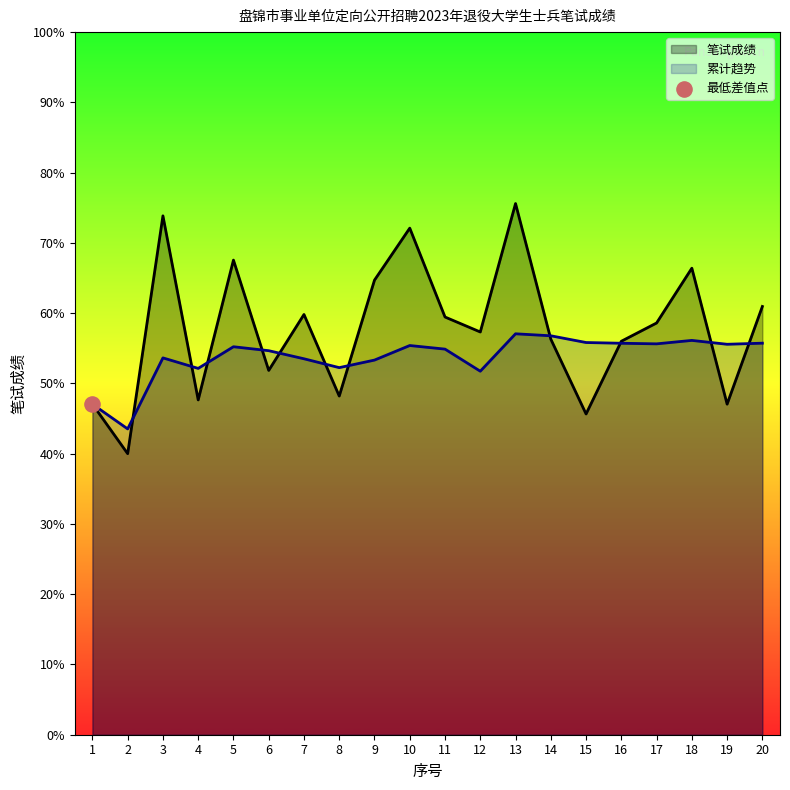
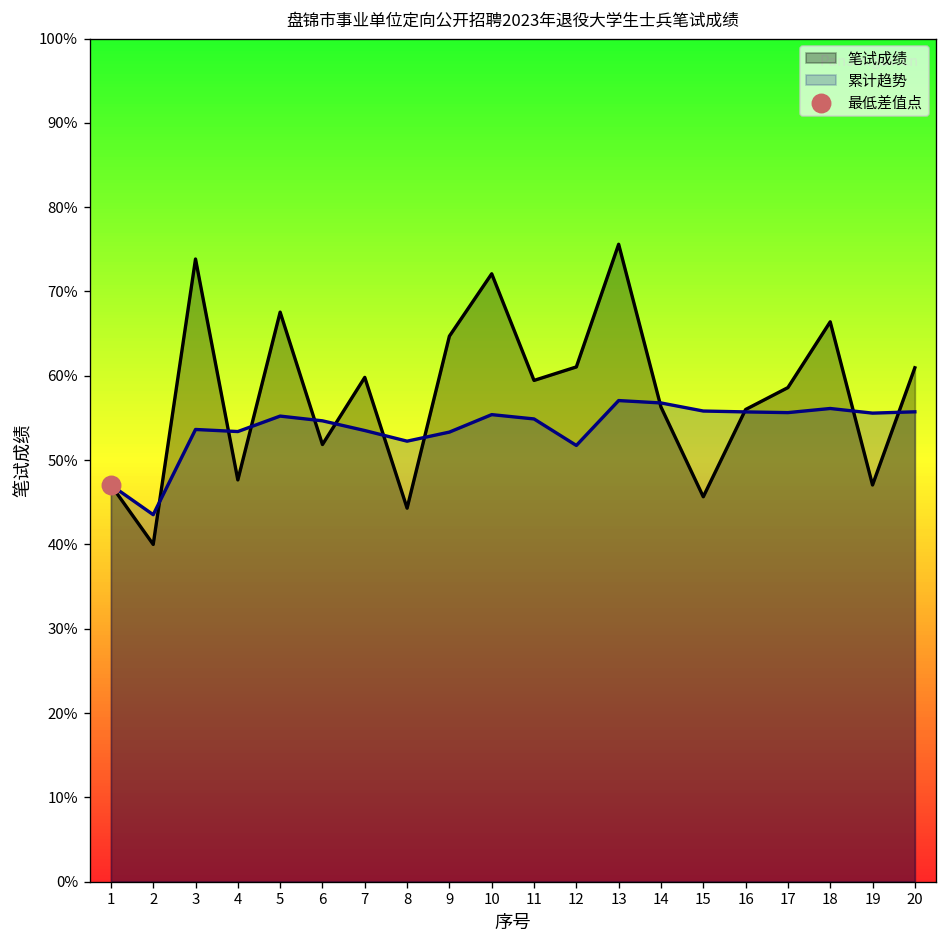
  {
    "笔试成绩": {
      "2": "40%",
      "3": "74%",
      "4": "48%",
      "5": "68%",
      "6": "52%",
      "7": "60%",
-     "8": "48%",
+     "8": "44%",
      "9": "65%",
      "10": "72%",
      "11": "59%",
-     "12": "57%",
+     "12": "61%",
      "13": "76%",
      "14": "56%",
      "15": "46%",
      "17": "59%",
      "18": "66%",
      "19": "47%",
      "20": "61%"
    },
    "累计趋势": {
      "2": "44%",
      "3": "54%",
-     "4": "52%",
+     "4": "53%",
      "5": "55%",
      "6": "55%",
      "7": "54%",
      "8": "52%",
      "9": "53%",
      "10": "55%",
      "11": "55%",
      "12": "52%",
      "13": "57%",
      "14": "57%",
      "15": "56%",
      "17": "56%",
      "18": "56%",
      "19": "56%",
      "20": "56%"
    }
  }
